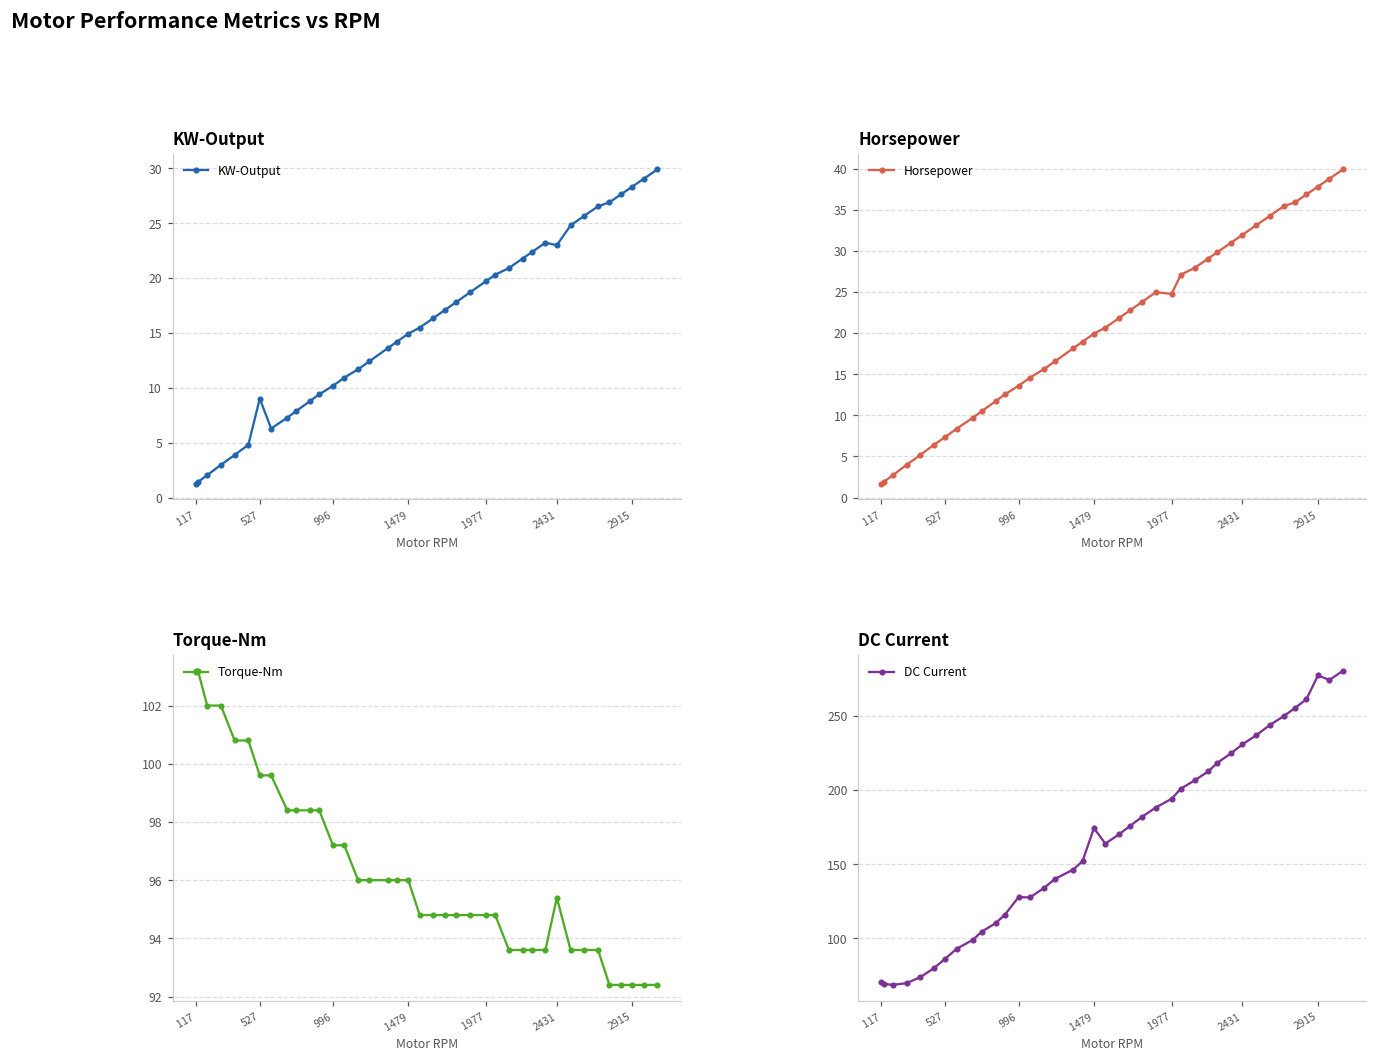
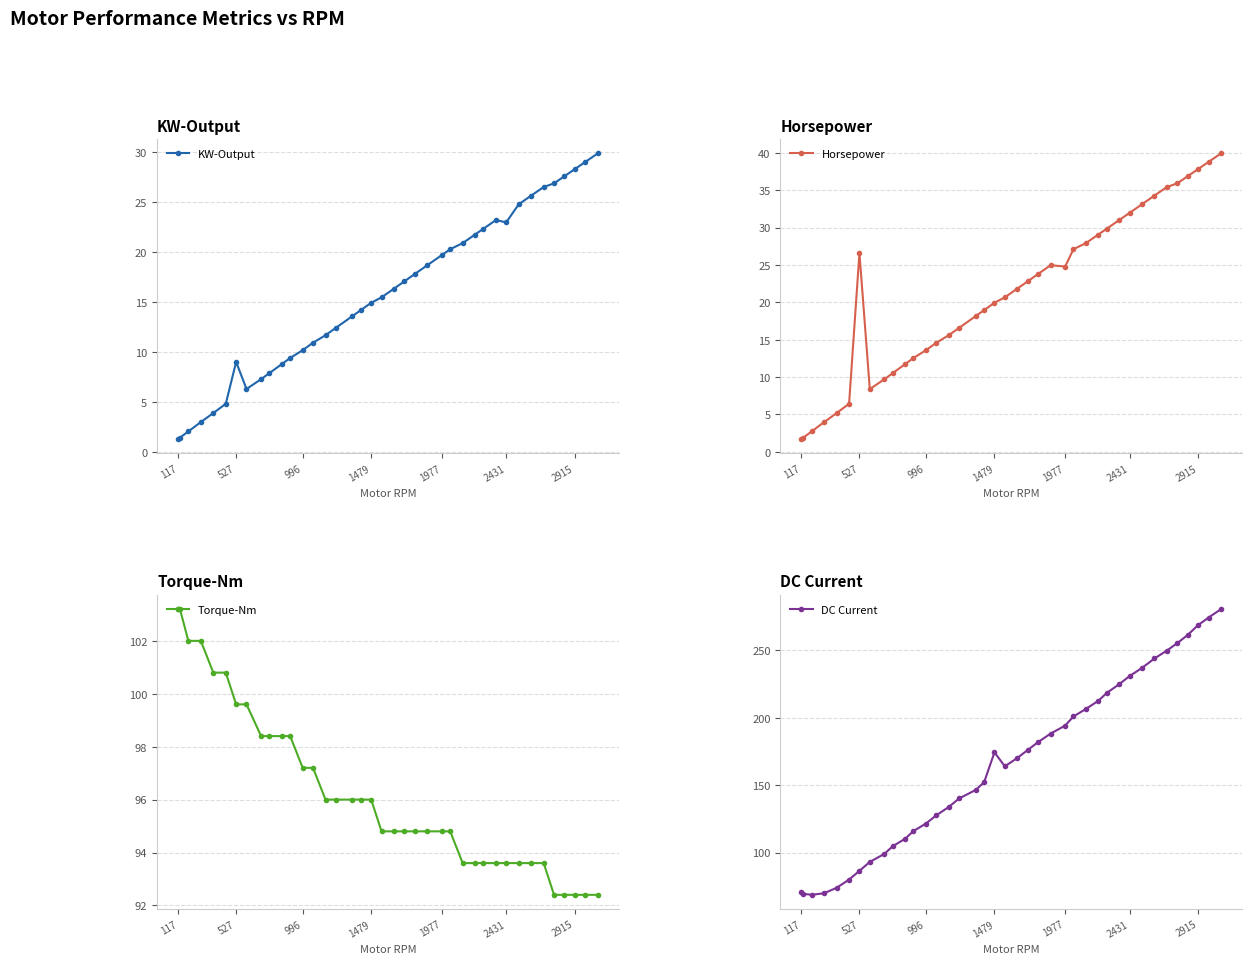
  {
    "KW-Output": {
      "117": 1,
      "527": 9,
      "996": 10,
      "1479": 15,
      "1977": 20,
      "2431": 23,
      "2915": 28
    },
    "Horsepower": {
      "117": 2,
-     "527": 7,
+     "527": 27,
      "996": 14,
      "1479": 20,
      "1977": 25,
      "2431": 32,
      "2915": 38
    },
    "Torque-Nm": {
      "117": 103.2,
      "527": 99.6,
      "996": 97.2,
      "1479": 96.0,
      "1977": 94.8,
-     "2431": 95.4,
+     "2431": 93.6,
      "2915": 92.4
    },
    "DC Current": {
      "117": 71,
      "527": 86,
-     "996": 128,
+     "996": 122,
      "1479": 174,
      "1977": 194,
      "2431": 231,
-     "2915": 277
+     "2915": 269
    }
  }
